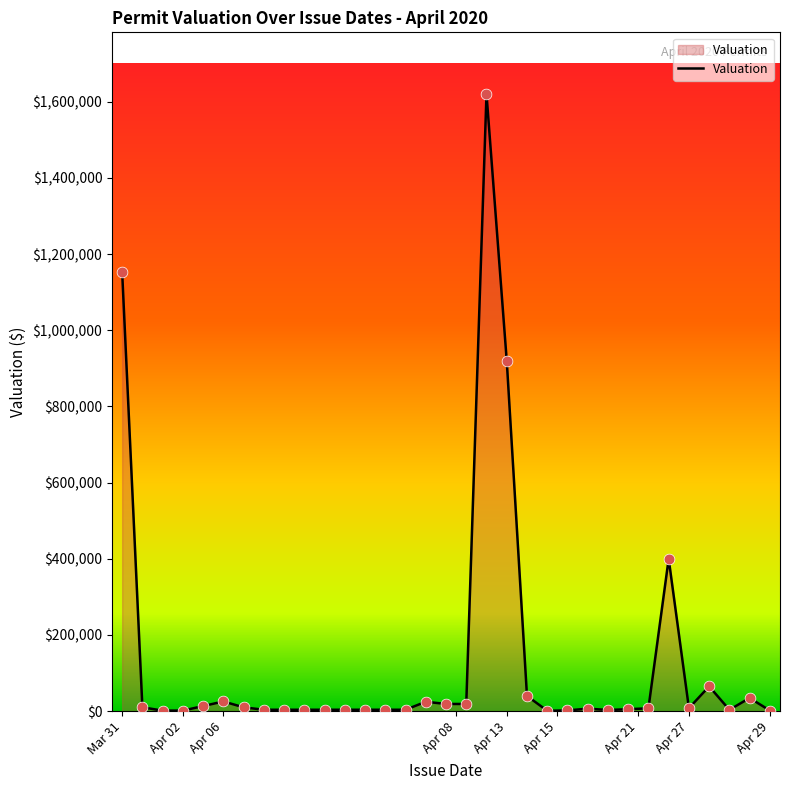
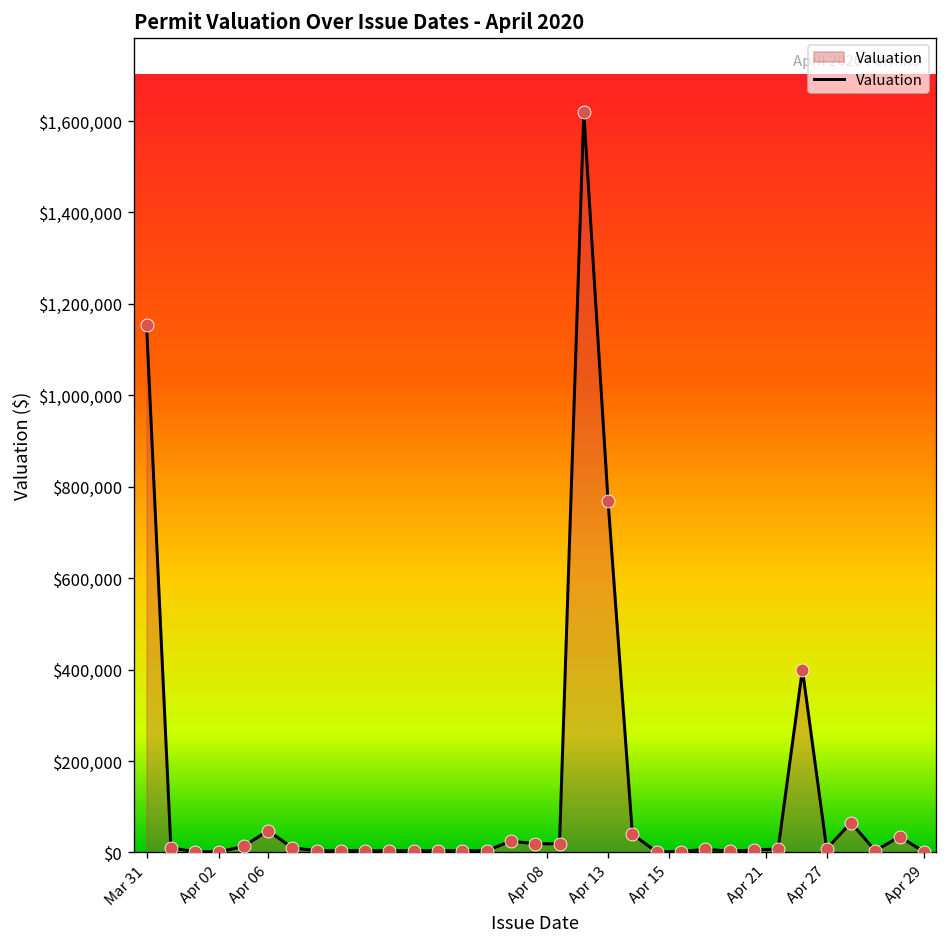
  {
    "Mar 31": "$1,150,000",
    "Apr 02": "$0",
-   "Apr 06": "$30,000",
-   "Apr 13": "$920,000",
+   "Apr 06": "$50,000",
+   "Apr 13": "$770,000",
    "Apr 27": "$10,000",
    "Apr 29": "$0"
  }
